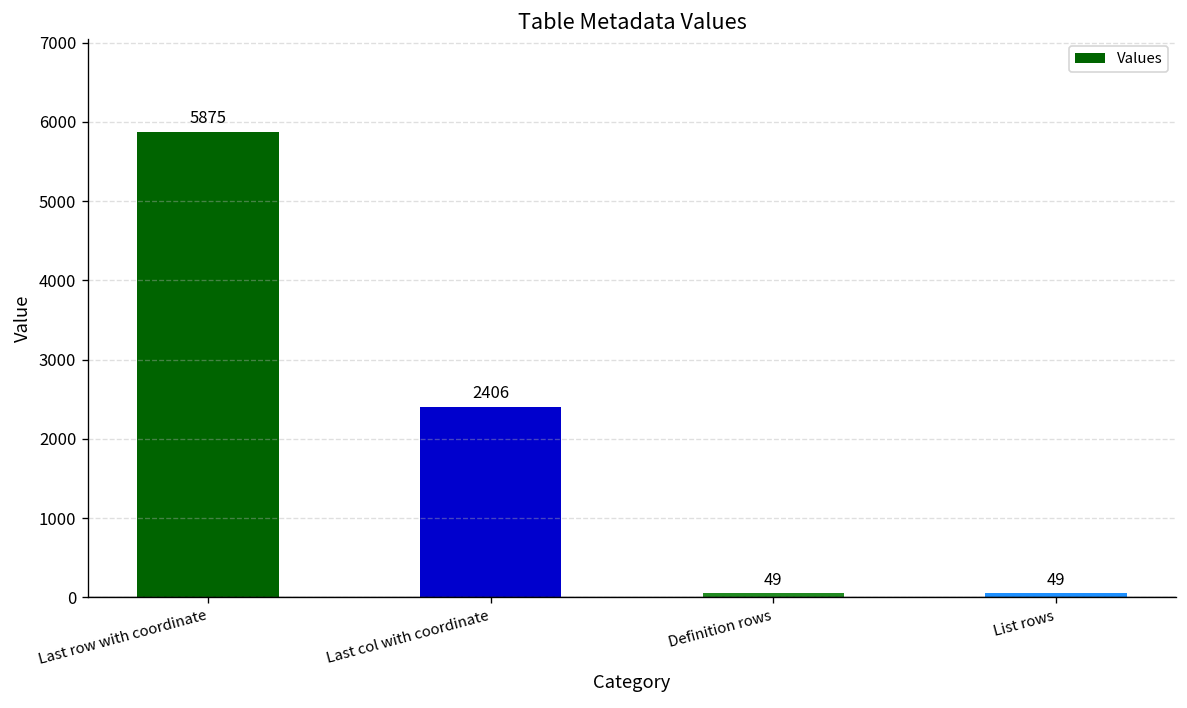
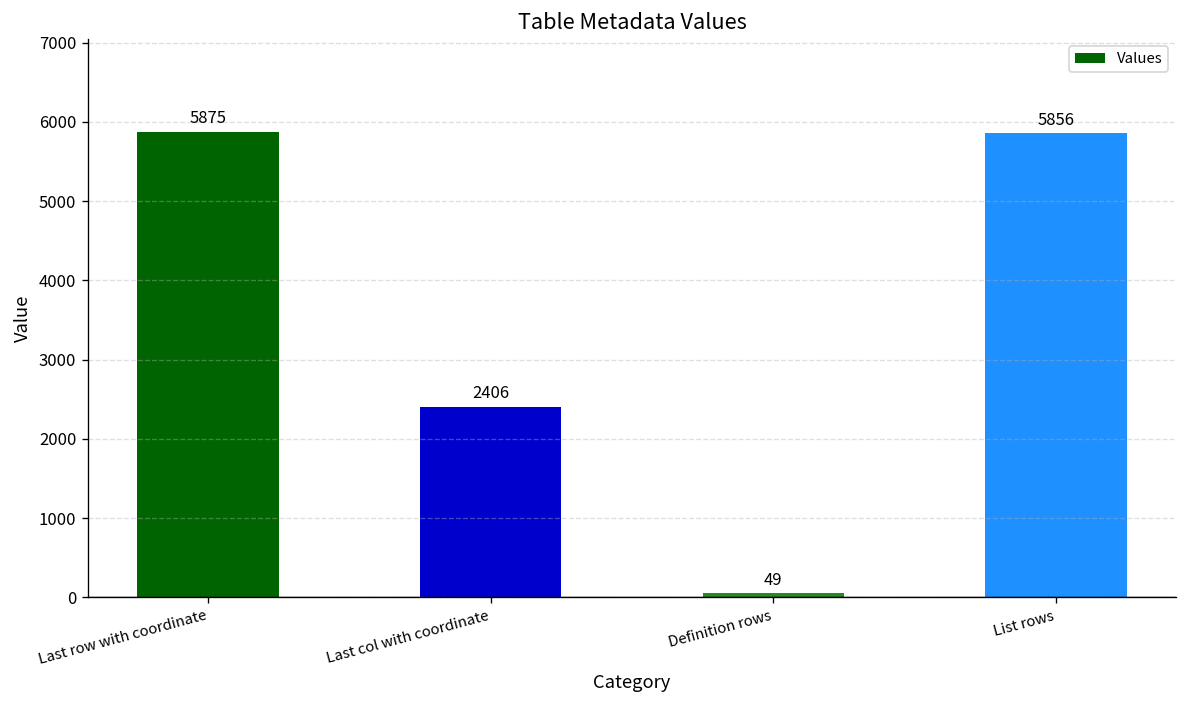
  {
    "Last row with coordinate": 5875,
    "Last col with coordinate": 2406,
    "Definition rows": 49,
-   "List rows": 49
+   "List rows": 5856
  }
